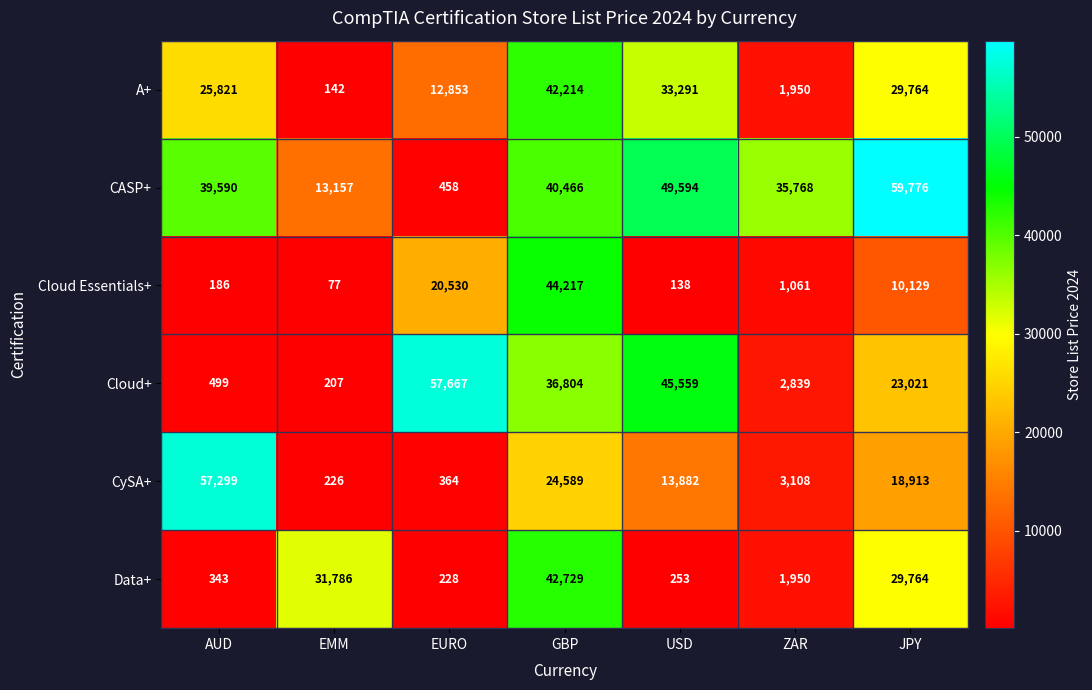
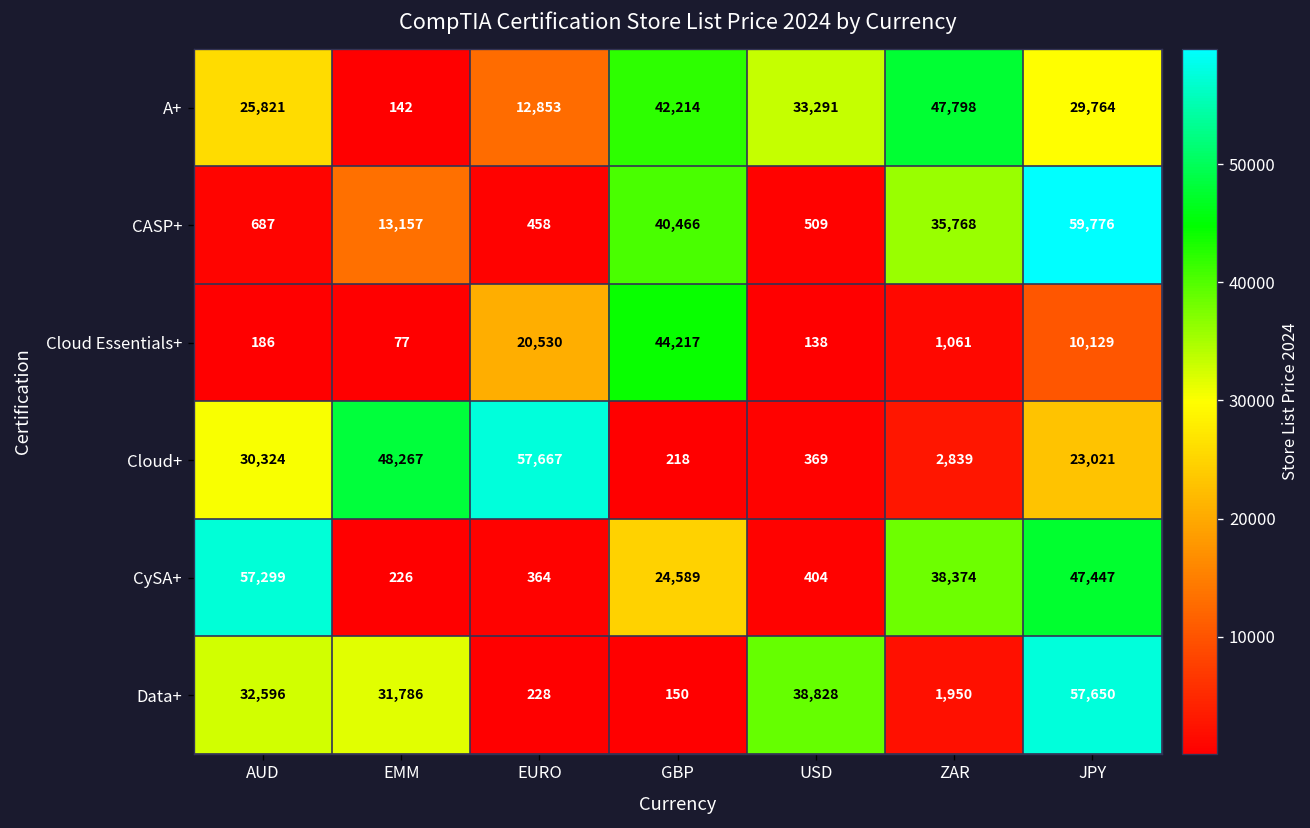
  {
    "A+": {
      "AUD": "25,821",
      "EMM": "142",
      "EURO": "12,853",
      "GBP": "42,214",
      "USD": "33,291",
-     "ZAR": "1,950",
+     "ZAR": "47,798",
      "JPY": "29,764"
    },
    "CASP+": {
-     "AUD": "39,590",
+     "AUD": "687",
      "EMM": "13,157",
      "EURO": "458",
      "GBP": "40,466",
-     "USD": "49,594",
+     "USD": "509",
      "ZAR": "35,768",
      "JPY": "59,776"
    },
    "Cloud Essentials+": {
      "AUD": "186",
      "EMM": "77",
      "EURO": "20,530",
      "GBP": "44,217",
      "USD": "138",
      "ZAR": "1,061",
      "JPY": "10,129"
    },
    "Cloud+": {
-     "AUD": "499",
-     "EMM": "207",
+     "AUD": "30,324",
+     "EMM": "48,267",
      "EURO": "57,667",
-     "GBP": "36,804",
-     "USD": "45,559",
+     "GBP": "218",
+     "USD": "369",
      "ZAR": "2,839",
      "JPY": "23,021"
    },
    "CySA+": {
      "AUD": "57,299",
      "EMM": "226",
      "EURO": "364",
      "GBP": "24,589",
-     "USD": "13,882",
-     "ZAR": "3,108",
-     "JPY": "18,913"
+     "USD": "404",
+     "ZAR": "38,374",
+     "JPY": "47,447"
    },
    "Data+": {
-     "AUD": "343",
+     "AUD": "32,596",
      "EMM": "31,786",
      "EURO": "228",
-     "GBP": "42,729",
-     "USD": "253",
+     "GBP": "150",
+     "USD": "38,828",
      "ZAR": "1,950",
-     "JPY": "29,764"
+     "JPY": "57,650"
    }
  }
